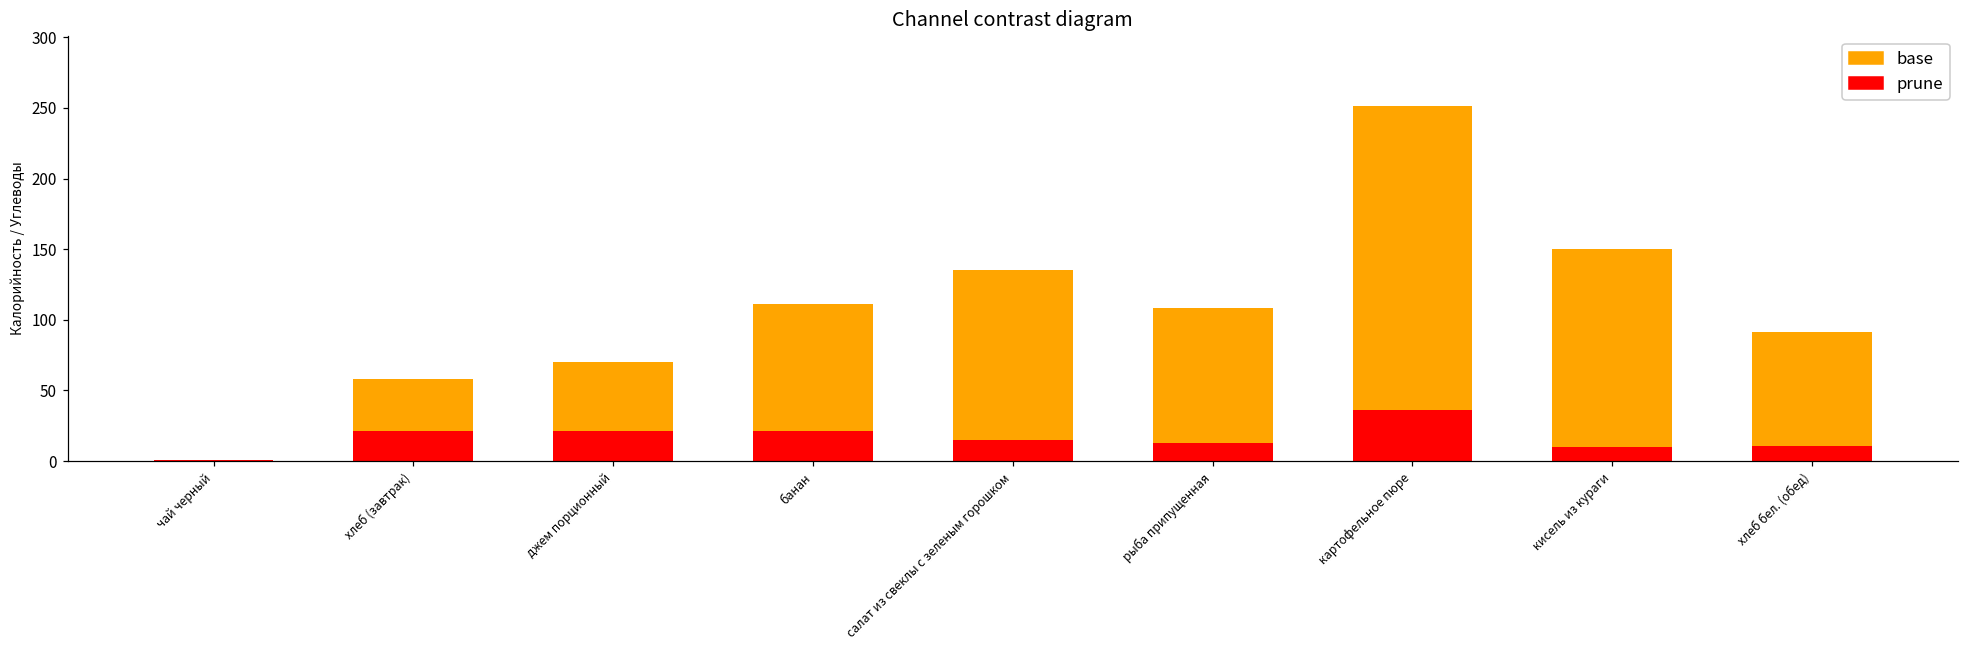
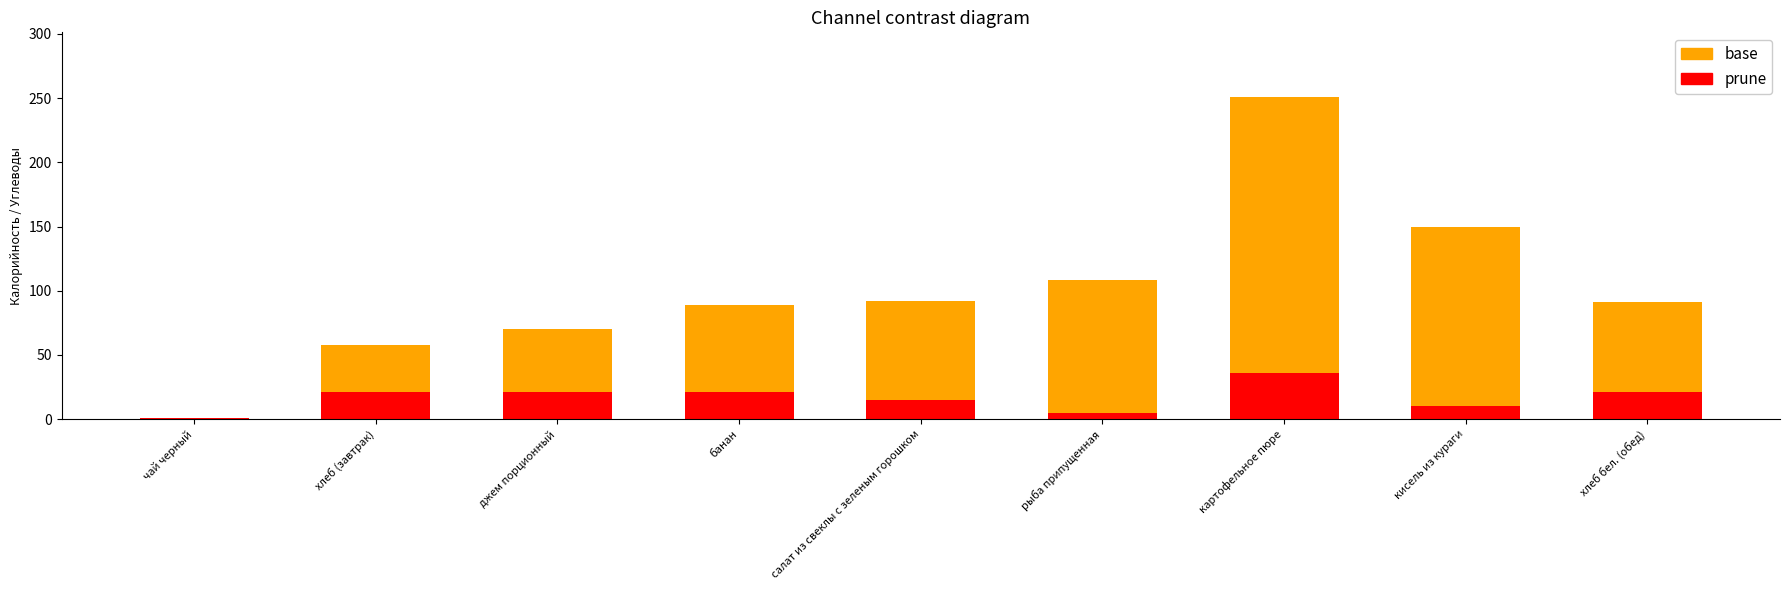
  {
    "base": {
      "чай черный": 0,
      "хлеб (завтрак)": 58,
      "джем порционный": 70,
-     "банан": 111,
-     "салат из свеклы с зеленым горошком": 135,
+     "банан": 89,
+     "салат из свеклы с зеленым горошком": 92,
      "рыба припущенная": 108,
      "картофельное пюре": 251,
      "кисель из кураги": 150,
      "хлеб бел. (обед)": 91
    },
    "prune": {
-     "рыба припущенная": 13,
-     "хлеб бел. (обед)": 11
+     "рыба припущенная": 5,
+     "хлеб бел. (обед)": 21
    }
  }
